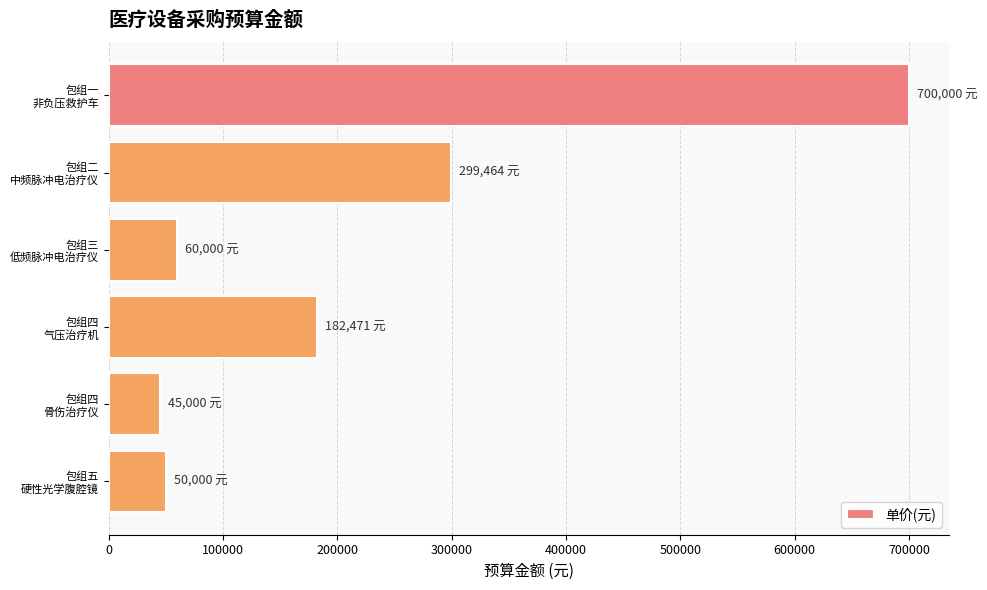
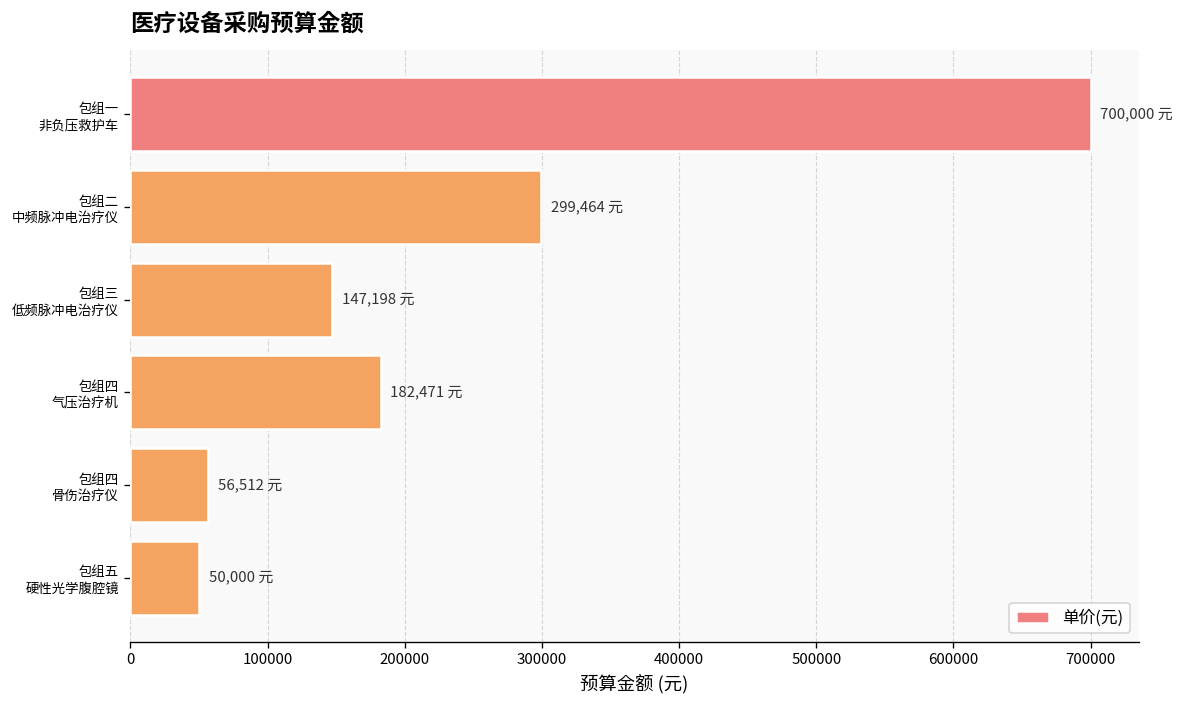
  {
    "包组一 非负压救护车": "700,000",
    "包组二 中频脉冲电治疗仪": "299,464",
-   "包组三 低频脉冲电治疗仪": "60,000",
+   "包组三 低频脉冲电治疗仪": "147,198",
    "包组四 气压治疗机": "182,471",
-   "包组四 骨伤治疗仪": "45,000",
+   "包组四 骨伤治疗仪": "56,512",
    "包组五 硬性光学腹腔镜": "50,000"
  }
